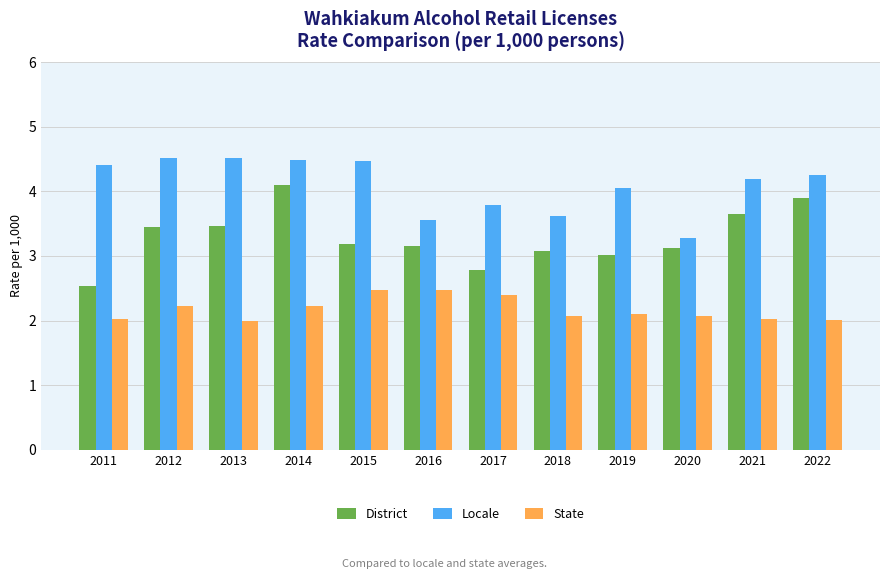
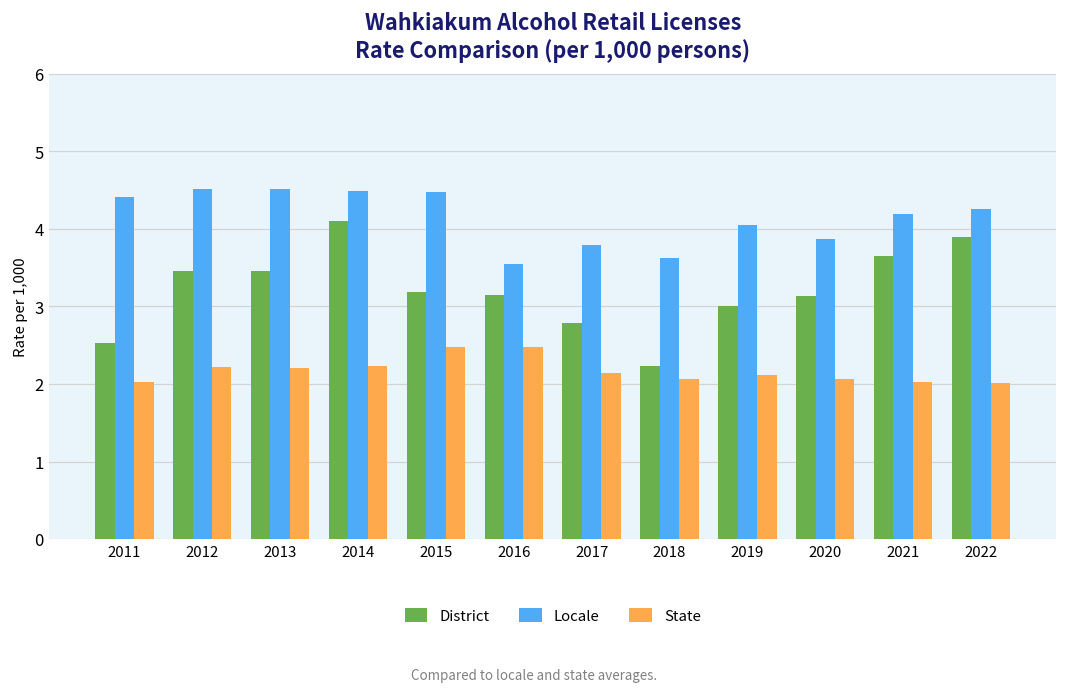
  {
    "District": {
      "2011": 2.5,
      "2012": 3.5,
      "2013": 3.5,
      "2014": 4.1,
      "2015": 3.2,
      "2016": 3.2,
      "2017": 2.8,
-     "2018": 3.1,
+     "2018": 2.2,
      "2019": 3.0,
      "2020": 3.1,
      "2021": 3.7,
      "2022": 3.9
    },
    "Locale": {
      "2011": 4.4,
      "2012": 4.5,
      "2013": 4.5,
      "2014": 4.5,
      "2015": 4.5,
      "2016": 3.6,
      "2017": 3.8,
      "2018": 3.6,
      "2019": 4.1,
-     "2020": 3.3,
+     "2020": 3.9,
      "2021": 4.2,
      "2022": 4.3
    },
    "State": {
      "2011": 2.0,
      "2012": 2.2,
-     "2013": 2.0,
+     "2013": 2.2,
      "2014": 2.2,
      "2015": 2.5,
      "2016": 2.5,
-     "2017": 2.4,
+     "2017": 2.1,
      "2018": 2.1,
      "2019": 2.1,
      "2020": 2.1,
      "2021": 2.0,
      "2022": 2.0
    }
  }
